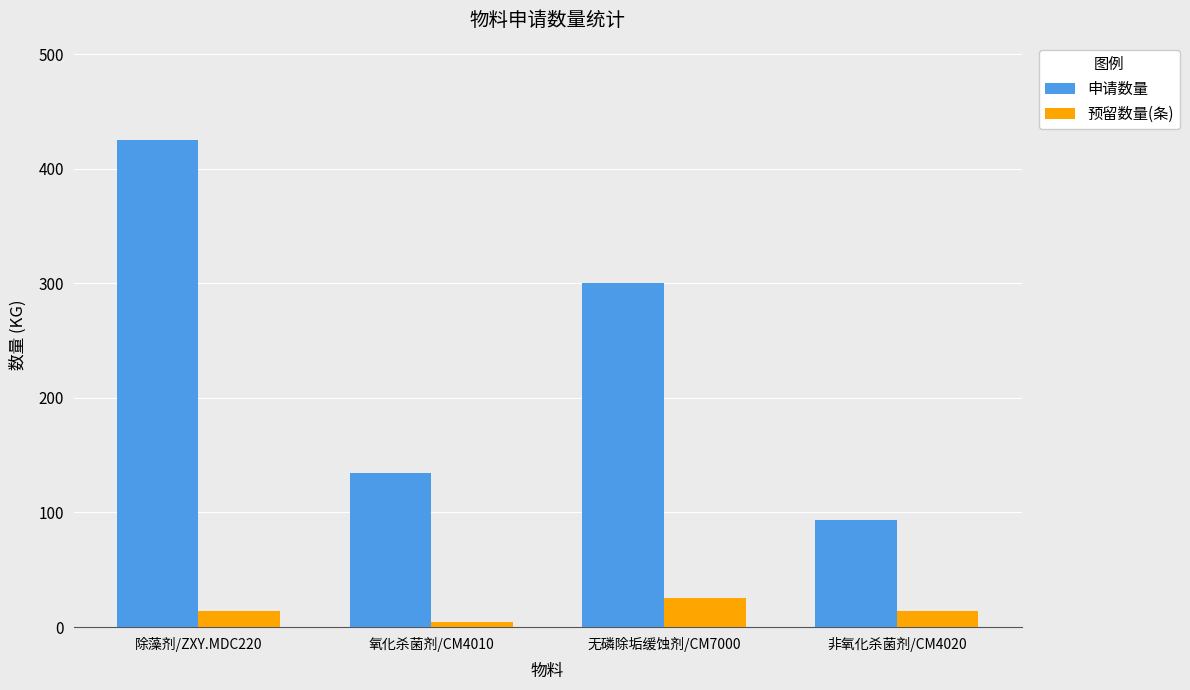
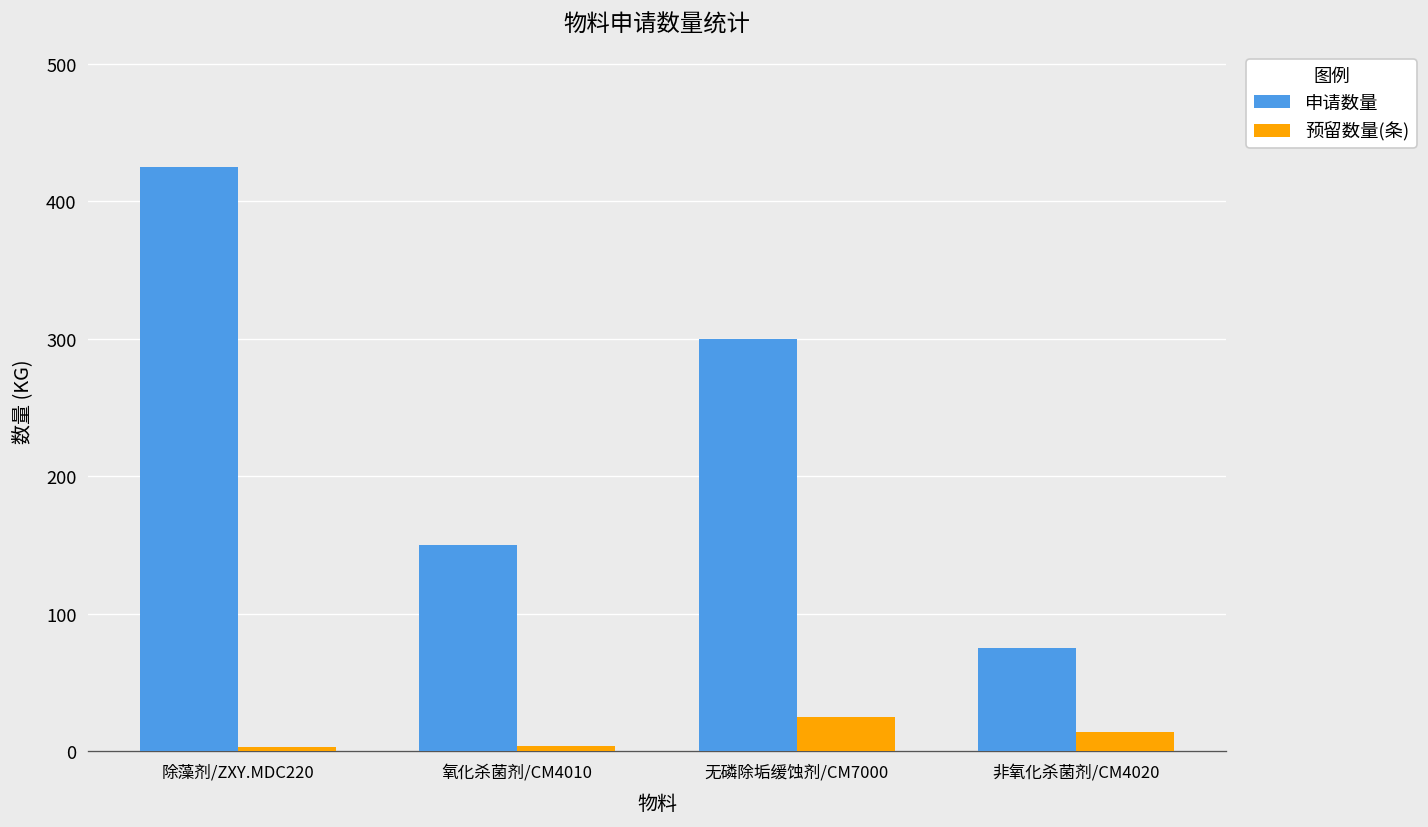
  {
    "申请数量": {
      "除藻剂/ZXY.MDC220": 425,
-     "氧化杀菌剂/CM4010": 134,
+     "氧化杀菌剂/CM4010": 150,
      "无磷除垢缓蚀剂/CM7000": 300,
-     "非氧化杀菌剂/CM4020": 93
+     "非氧化杀菌剂/CM4020": 75
    },
    "预留数量(条)": {
-     "除藻剂/ZXY.MDC220": 14,
+     "除藻剂/ZXY.MDC220": 3,
      "氧化杀菌剂/CM4010": 4,
      "无磷除垢缓蚀剂/CM7000": 25,
      "非氧化杀菌剂/CM4020": 14
    }
  }
